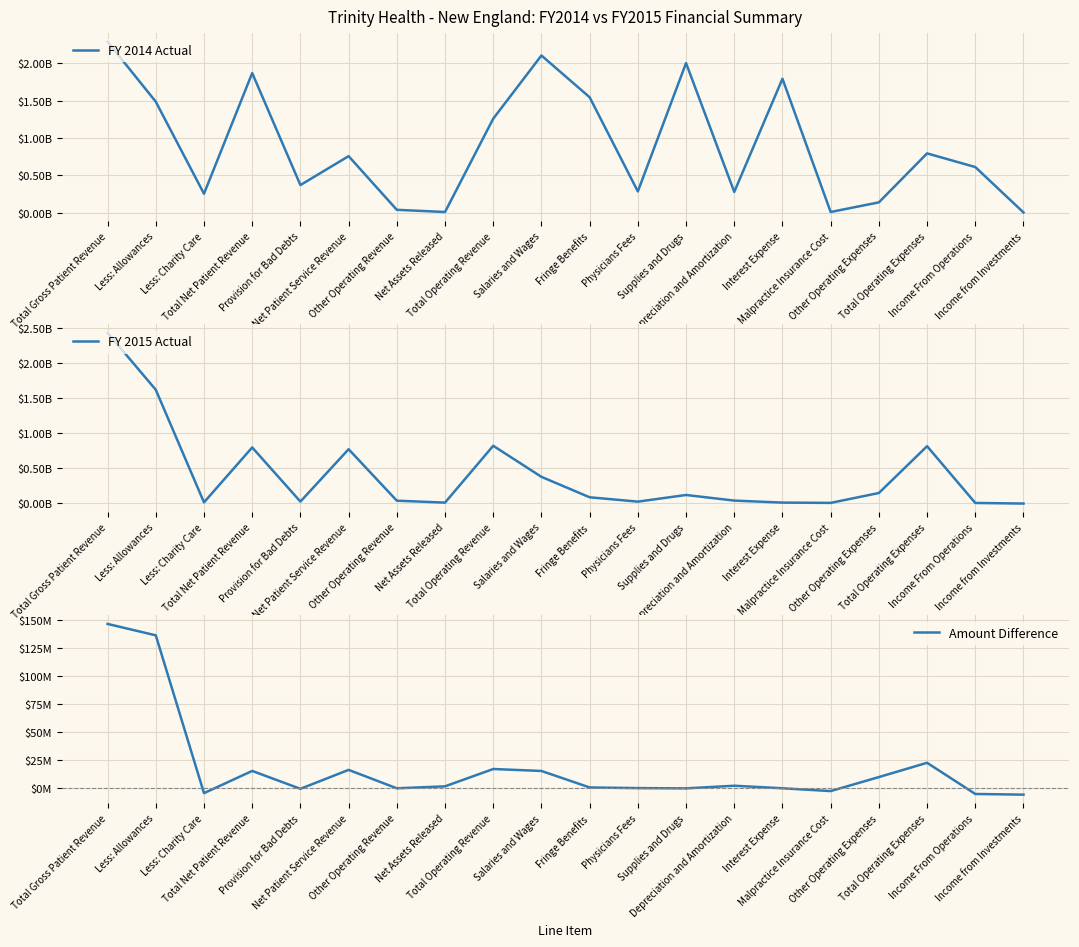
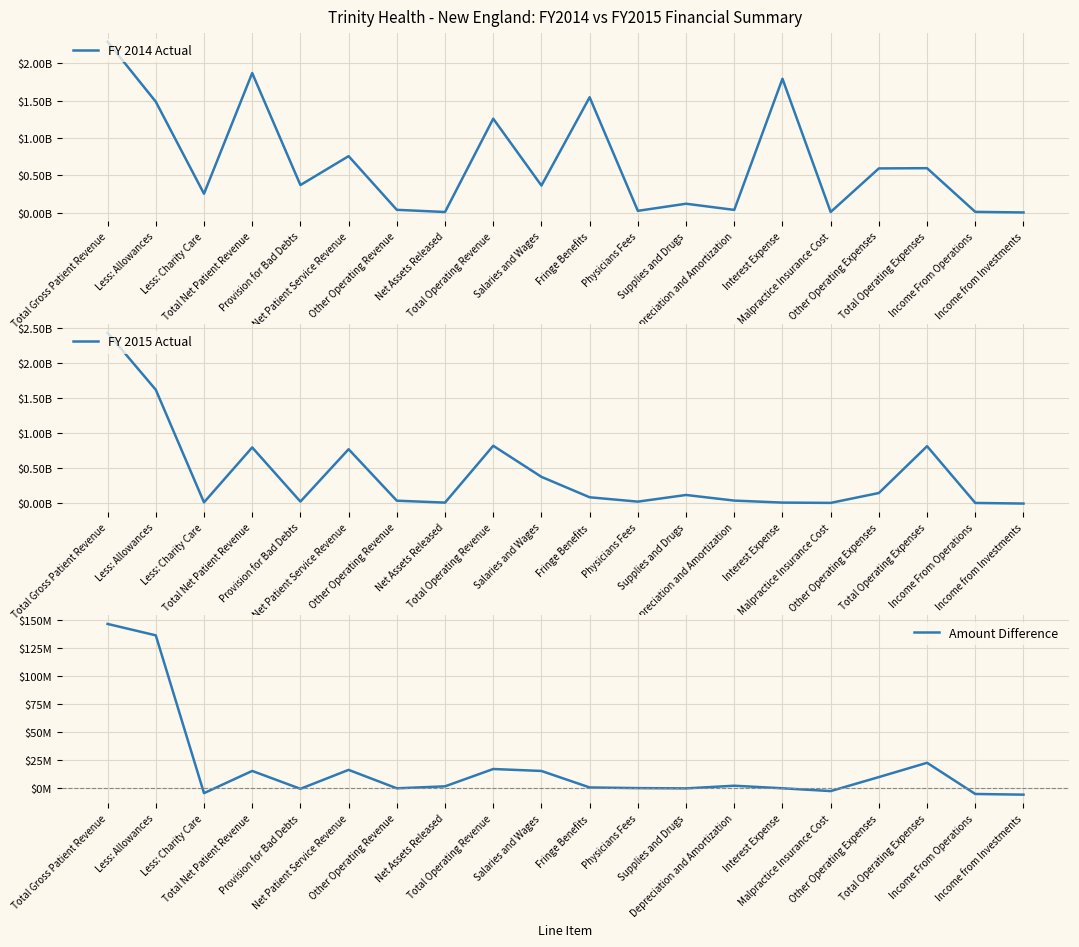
  {
    "Trinity Health - New England: FY2014 vs FY2015 Financial Summary": {
      "Less: Allowances": "$1500000000",
      "Less: Charity Care": "$300000000",
      "Total Net Patient Revenue": "$1900000000",
      "Provision for Bad Debts": "$400000000",
      "Net Patient Service Revenue": "$800000000",
      "Other Operating Revenue": "$0",
      "Net Assets Released": "$0",
      "Total Operating Revenue": "$1300000000",
-     "Salaries and Wages": "$2100000000",
+     "Salaries and Wages": "$400000000",
      "Fringe Benefits": "$1500000000",
-     "Physicians Fees": "$300000000",
-     "Supplies and Drugs": "$2000000000",
-     "Depreciation and Amortization": "$300000000",
+     "Physicians Fees": "$0",
+     "Supplies and Drugs": "$100000000",
+     "Depreciation and Amortization": "$0",
      "Interest Expense": "$1800000000",
      "Malpractice Insurance Cost": "$0",
-     "Other Operating Expenses": "$100000000",
-     "Total Operating Expenses": "$800000000",
-     "Income From Operations": "$600000000",
+     "Other Operating Expenses": "$600000000",
+     "Total Operating Expenses": "$600000000",
+     "Income From Operations": "$0",
      "Income from Investments": "$0"
    }
  }
